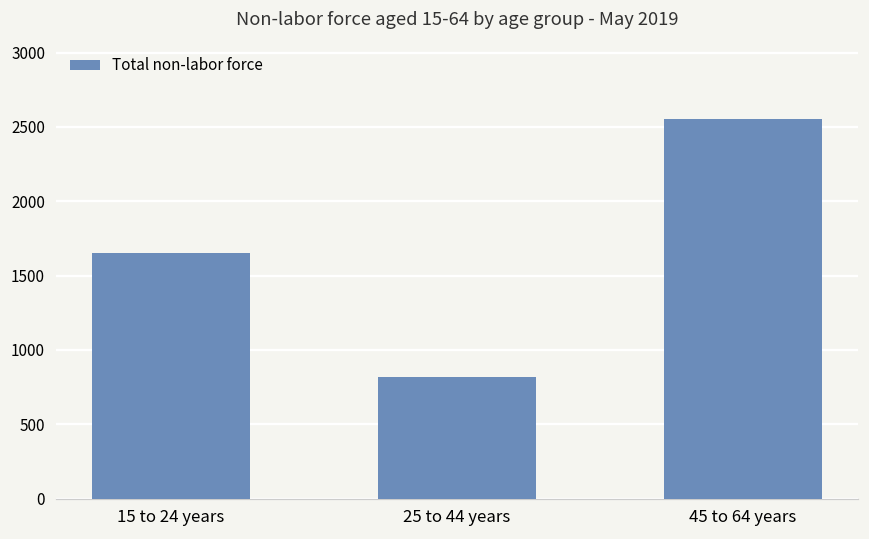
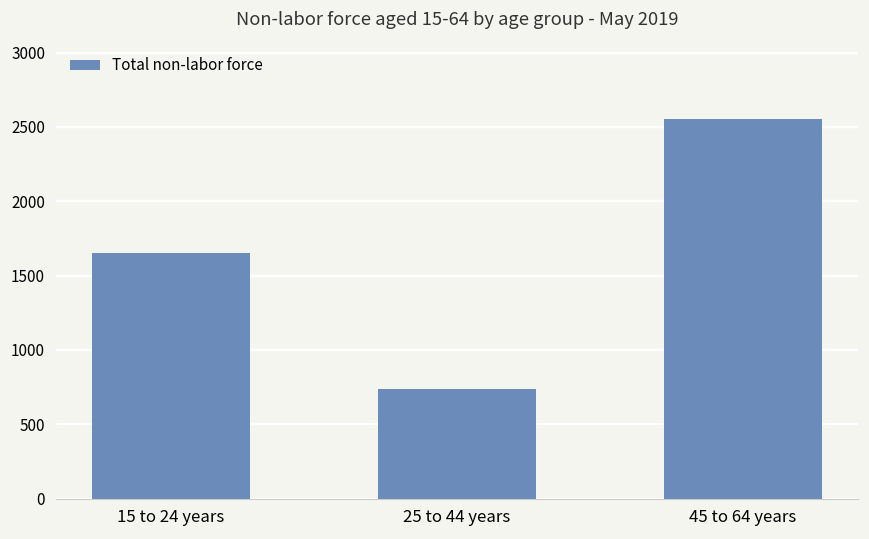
  {
    "15 to 24 years": 1650,
-   "25 to 44 years": 820,
+   "25 to 44 years": 740,
    "45 to 64 years": 2550
  }
